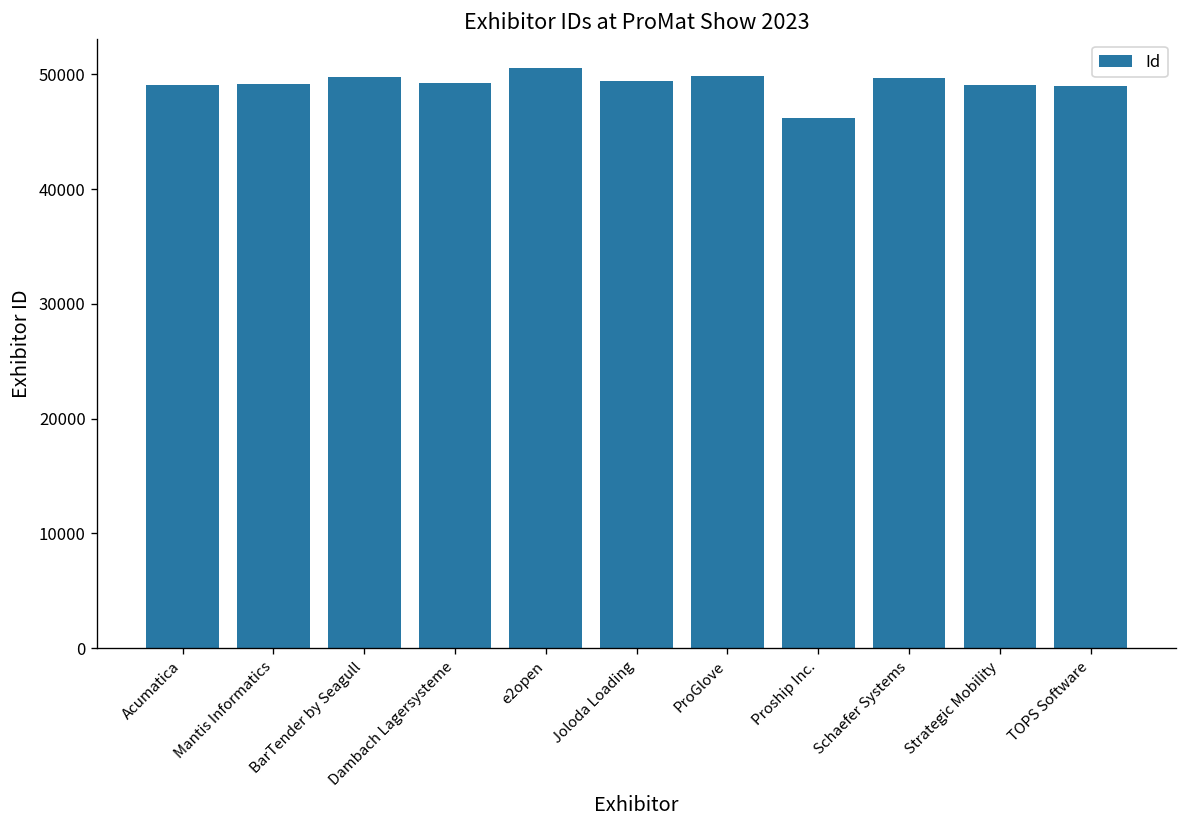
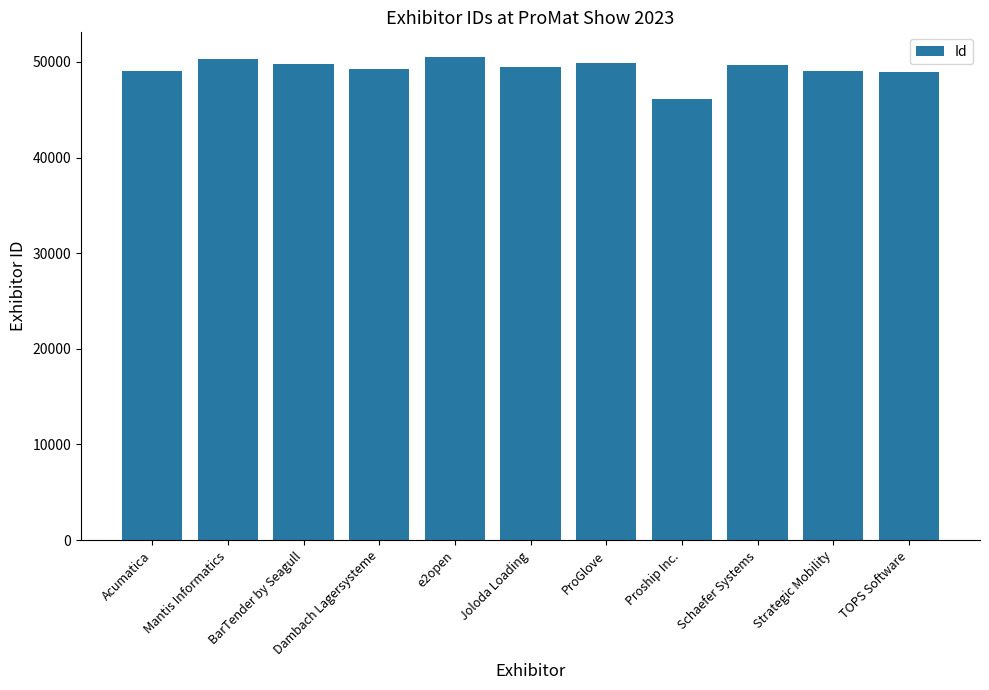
  {
    "Acumatica": 49000,
-   "Mantis Informatics": 49000,
+   "Mantis Informatics": 50000,
    "BarTender by Seagull": 50000,
    "Dambach Lagersysteme": 49000,
    "e2open": 51000,
    "Joloda Loading": 49000,
    "ProGlove": 50000,
    "Proship Inc.": 46000,
    "Schaefer Systems": 50000,
    "Strategic Mobility": 49000,
    "TOPS Software": 49000
  }
